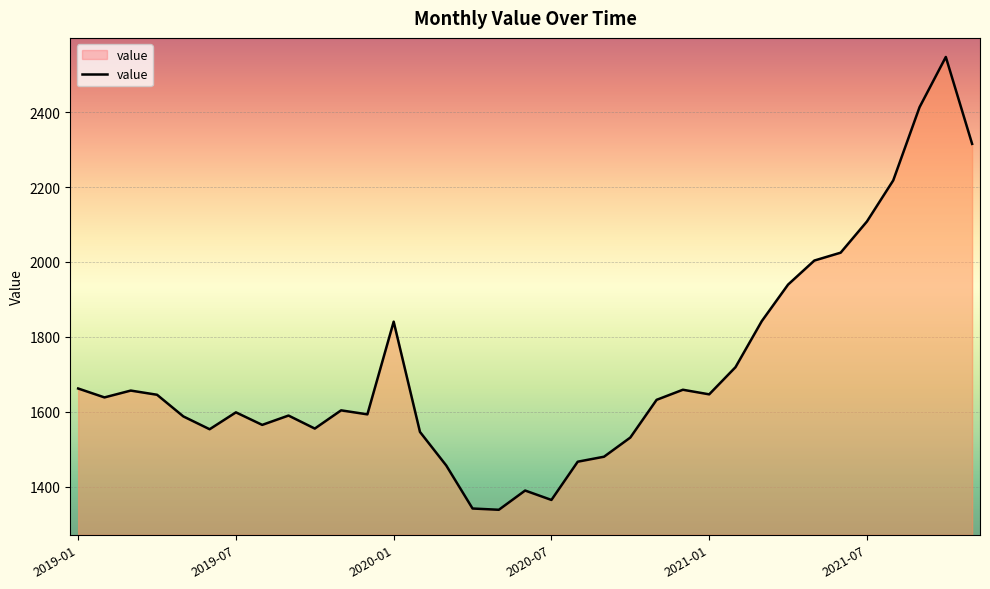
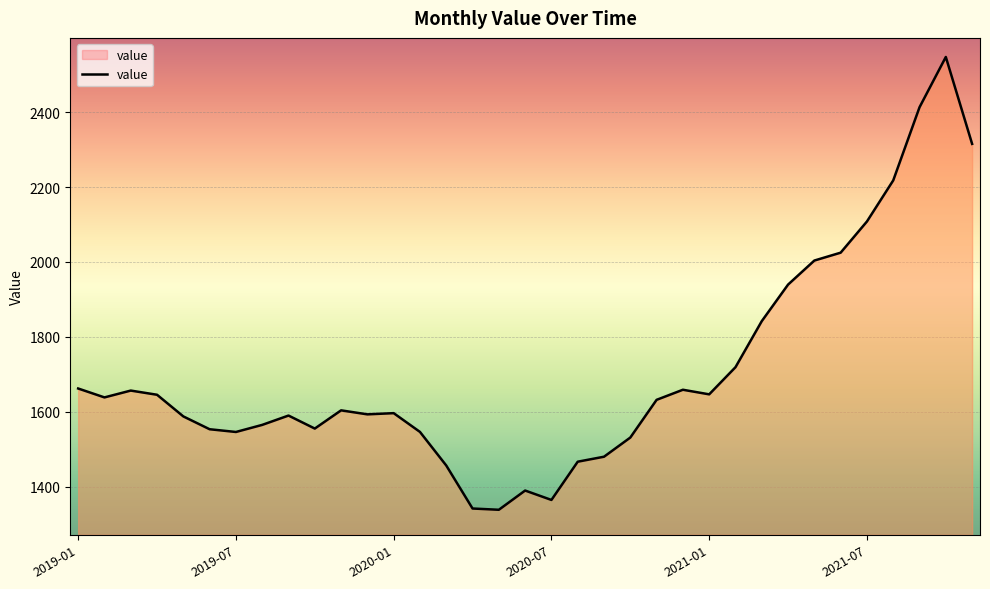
  {
    "2019-01": 1660,
-   "2019-07": 1600,
-   "2020-01": 1840,
+   "2019-07": 1550,
+   "2020-01": 1600,
    "2020-07": 1360,
    "2021-01": 1650,
    "2021-07": 2110
  }
